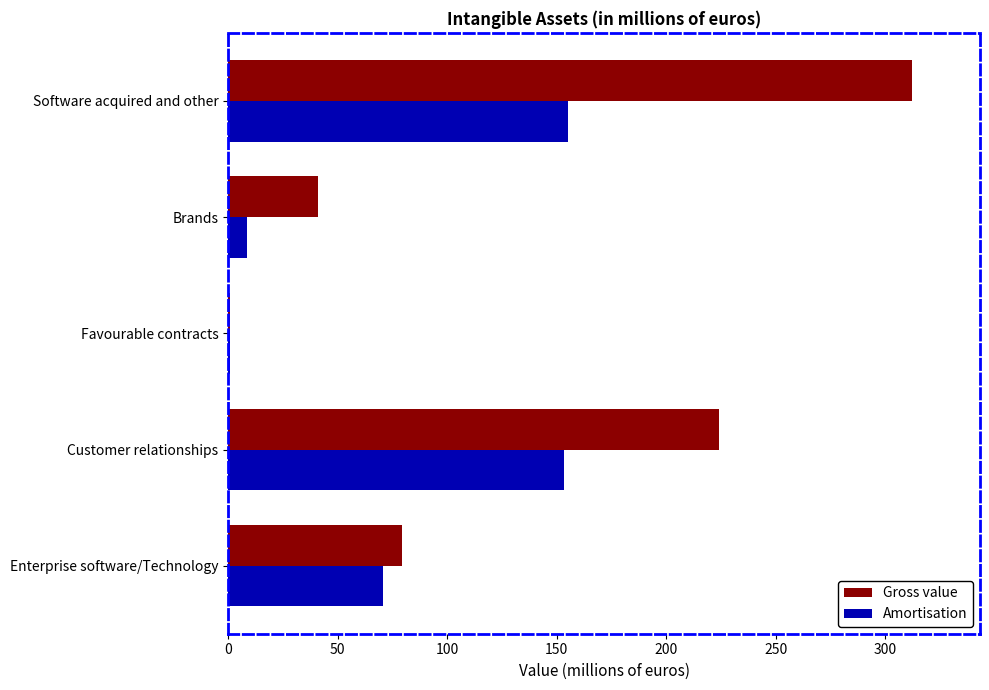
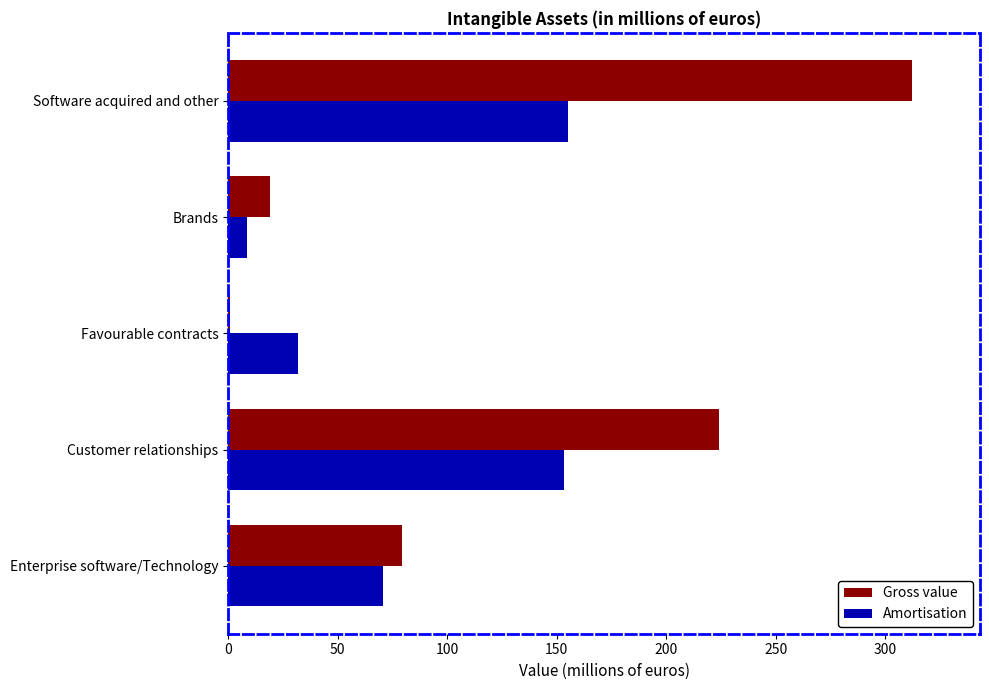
  {
    "Gross value": {
      "Software acquired and other": 312,
-     "Brands": 41,
+     "Brands": 19,
      "Customer relationships": 224,
      "Enterprise software/Technology": 79
    },
    "Amortisation": {
      "Software acquired and other": 155,
      "Brands": 9,
-     "Favourable contracts": 1,
+     "Favourable contracts": 32,
      "Customer relationships": 154,
      "Enterprise software/Technology": 71
    }
  }
